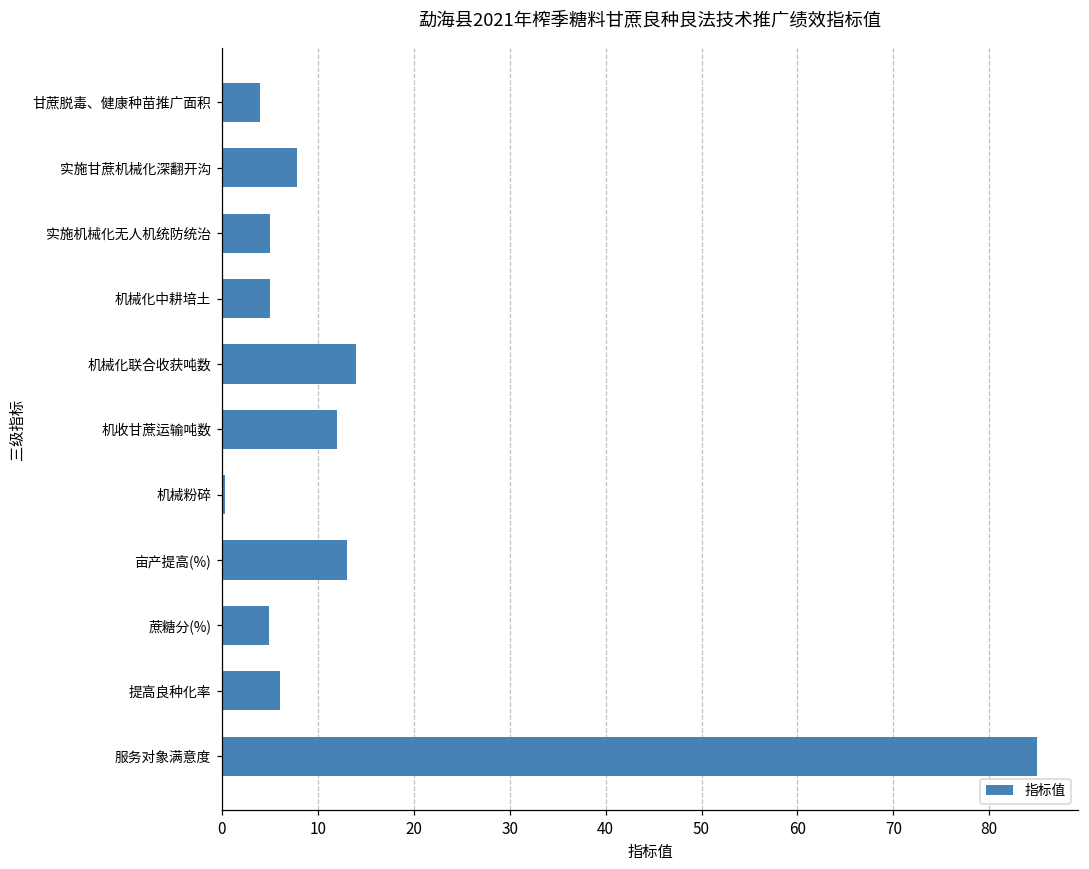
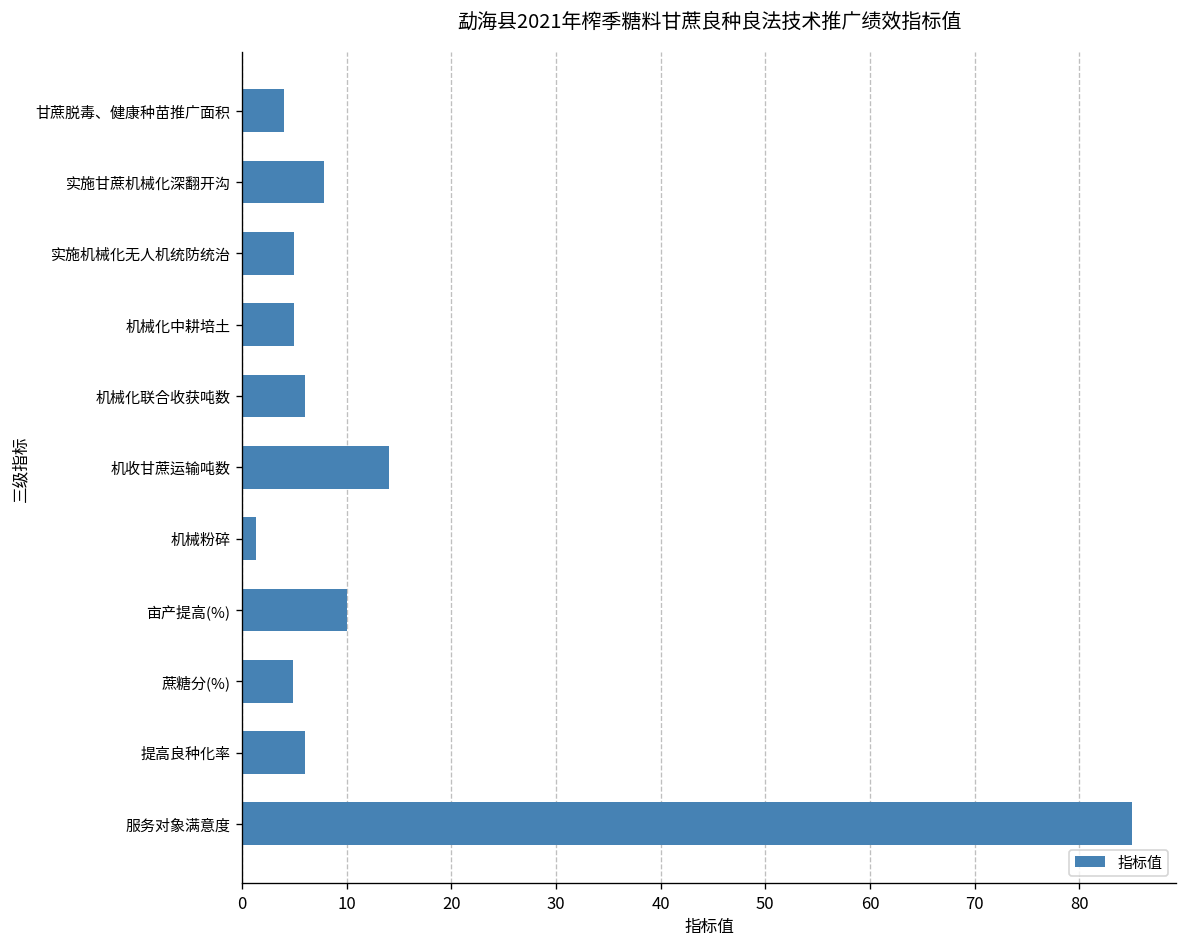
  {
    "甘蔗脱毒、健康种苗推广面积": 4,
    "实施甘蔗机械化深翻开沟": 8,
    "实施机械化无人机统防统治": 5,
    "机械化中耕培土": 5,
-   "机械化联合收获吨数": 14,
-   "机收甘蔗运输吨数": 12,
-   "机械粉碎": 0,
-   "亩产提高(%)": 13,
+   "机械化联合收获吨数": 6,
+   "机收甘蔗运输吨数": 14,
+   "机械粉碎": 1,
+   "亩产提高(%)": 10,
    "蔗糖分(%)": 5,
    "提高良种化率": 6,
    "服务对象满意度": 85
  }
